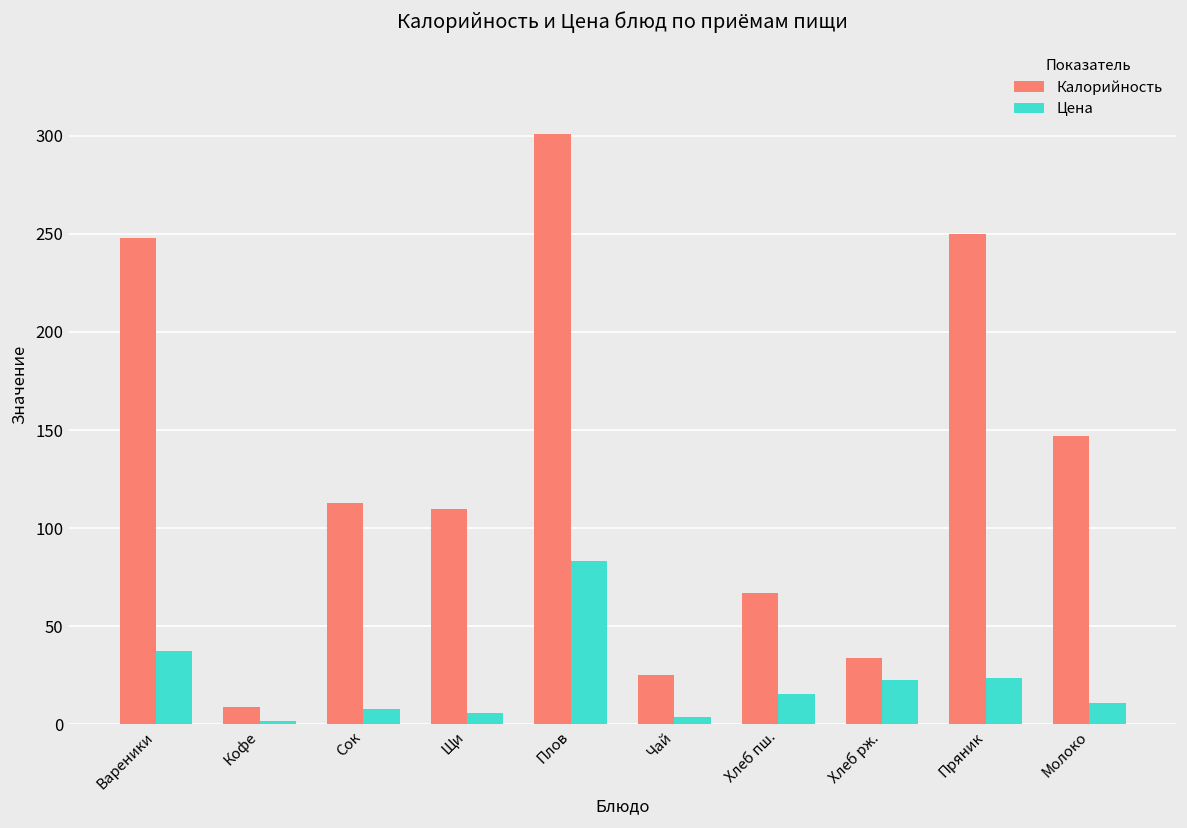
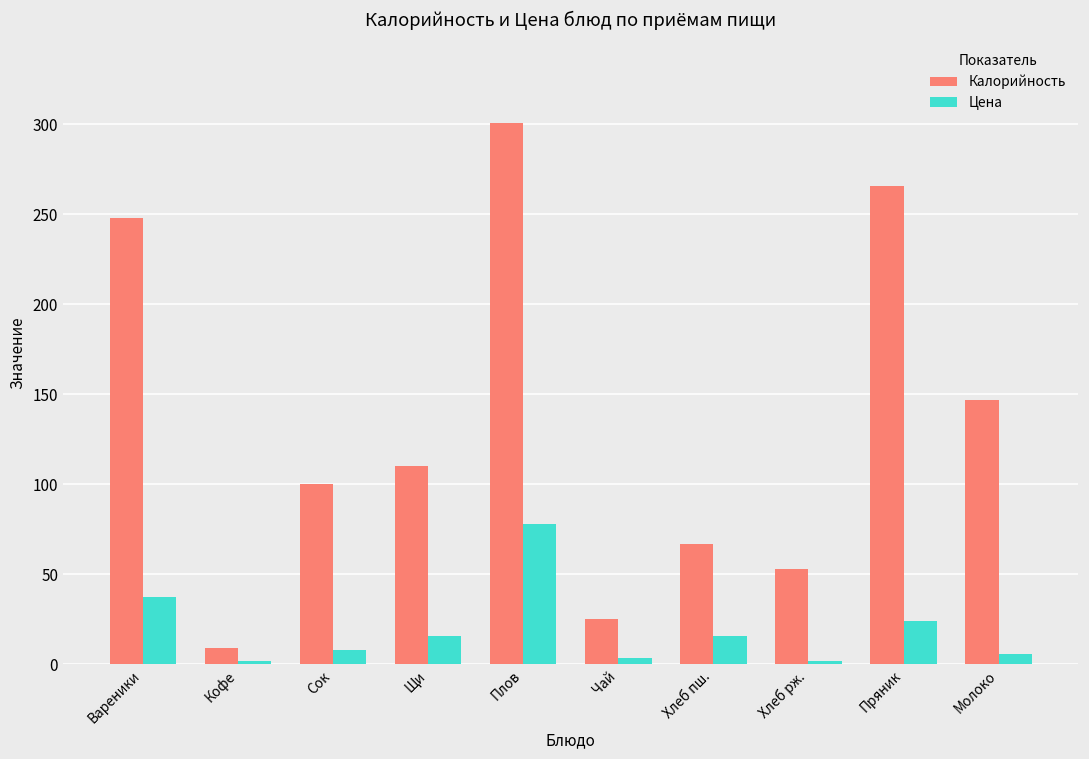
  {
    "Калорийность": {
      "Вареники": 248,
      "Кофе": 9,
-     "Сок": 113,
+     "Сок": 100,
      "Щи": 110,
      "Плов": 301,
      "Чай": 25,
      "Хлеб пш.": 67,
-     "Хлеб рж.": 34,
-     "Пряник": 250,
+     "Хлеб рж.": 53,
+     "Пряник": 266,
      "Молоко": 147
    },
    "Цена": {
      "Вареники": 37,
      "Кофе": 2,
      "Сок": 8,
-     "Щи": 6,
-     "Плов": 83,
+     "Щи": 15,
+     "Плов": 78,
      "Чай": 4,
      "Хлеб пш.": 16,
-     "Хлеб рж.": 22,
+     "Хлеб рж.": 2,
      "Пряник": 24,
-     "Молоко": 11
+     "Молоко": 6
    }
  }
